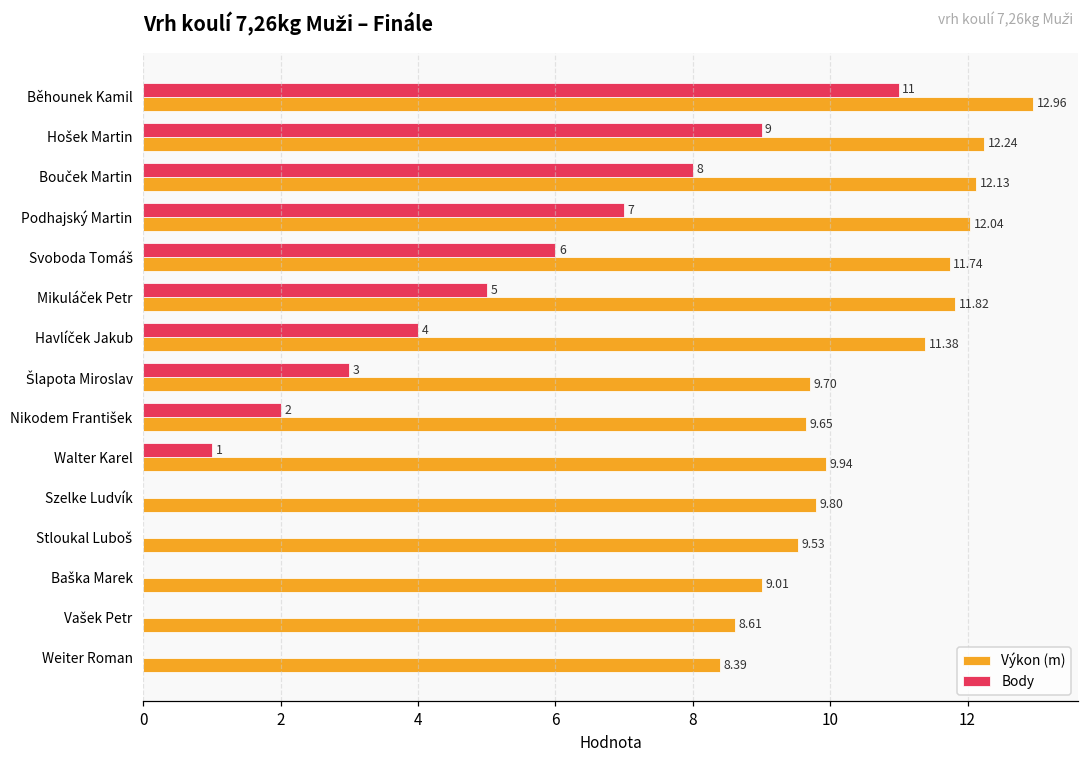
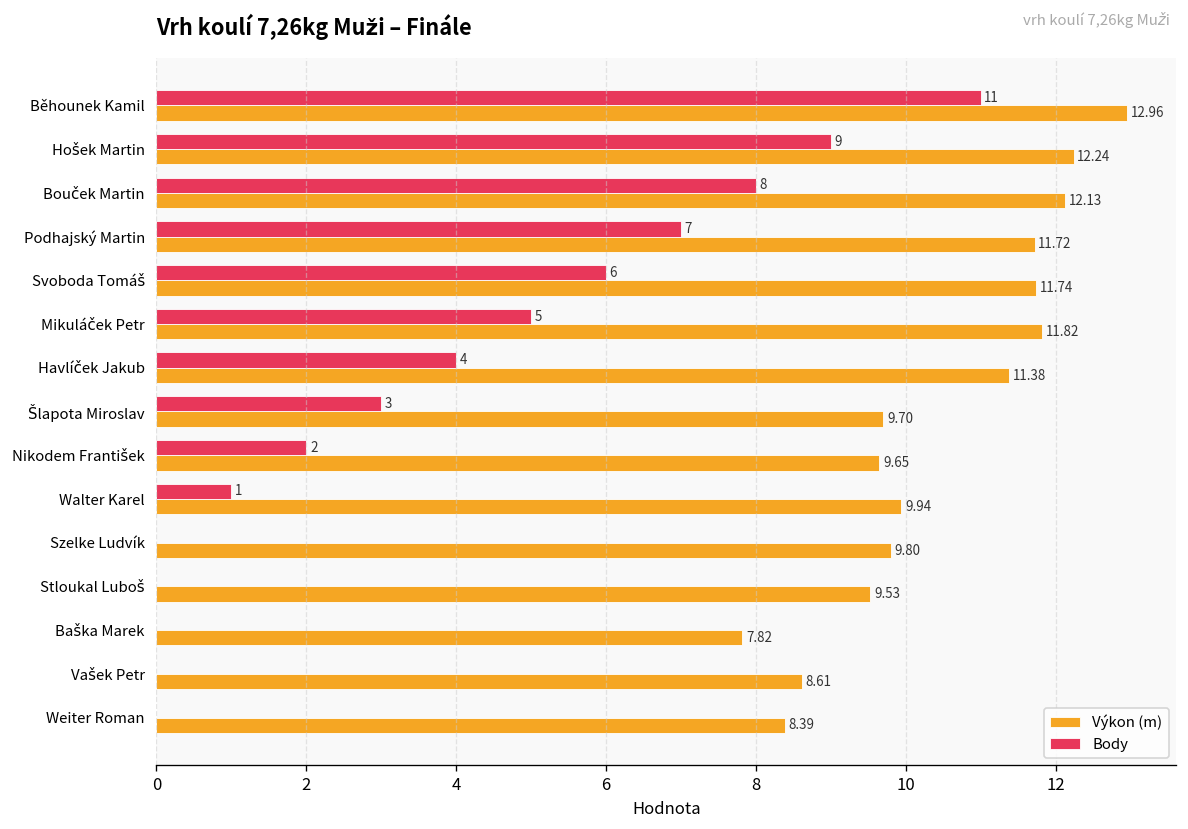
  {
    "Výkon (m)": {
      "Běhounek Kamil": 12.96,
      "Hošek Martin": 12.24,
      "Bouček Martin": 12.13,
-     "Podhajský Martin": 12.04,
+     "Podhajský Martin": 11.72,
      "Svoboda Tomáš": 11.74,
      "Mikuláček Petr": 11.82,
      "Havlíček Jakub": 11.38,
      "Šlapota Miroslav": 9.70,
      "Nikodem František": 9.65,
      "Walter Karel": 9.94,
      "Szelke Ludvík": 9.80,
      "Stloukal Luboš": 9.53,
-     "Baška Marek": 9.01,
+     "Baška Marek": 7.82,
      "Vašek Petr": 8.61,
      "Weiter Roman": 8.39
    },
    "Body": {
      "Běhounek Kamil": 11,
      "Hošek Martin": 9,
      "Bouček Martin": 8,
      "Podhajský Martin": 7,
      "Svoboda Tomáš": 6,
      "Mikuláček Petr": 5,
      "Havlíček Jakub": 4,
      "Šlapota Miroslav": 3,
      "Nikodem František": 2,
      "Walter Karel": 1
    }
  }
